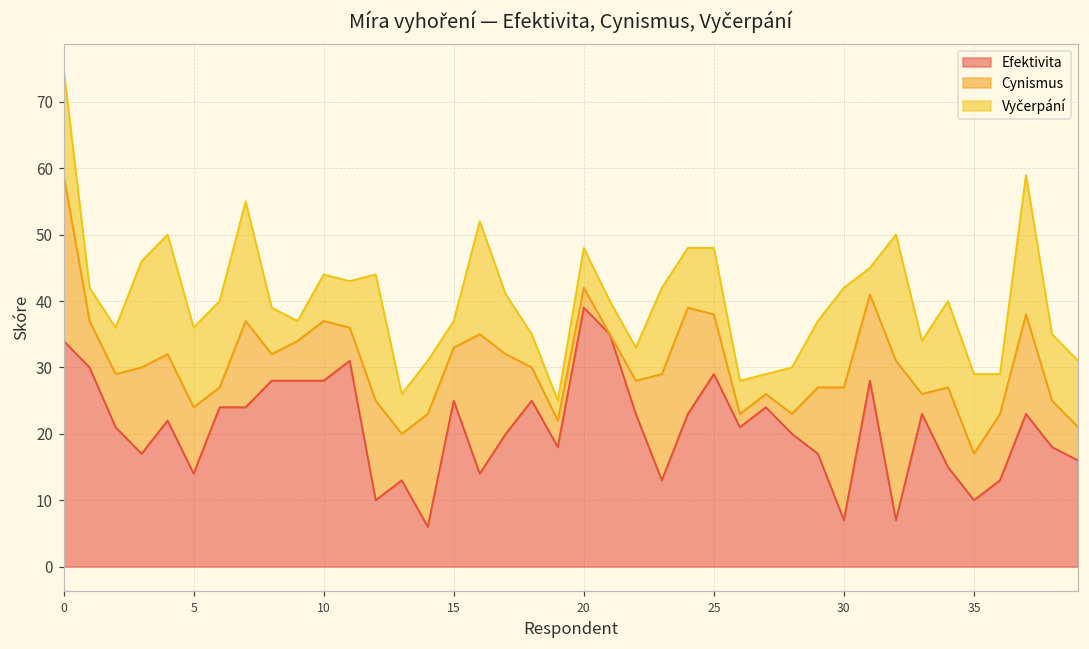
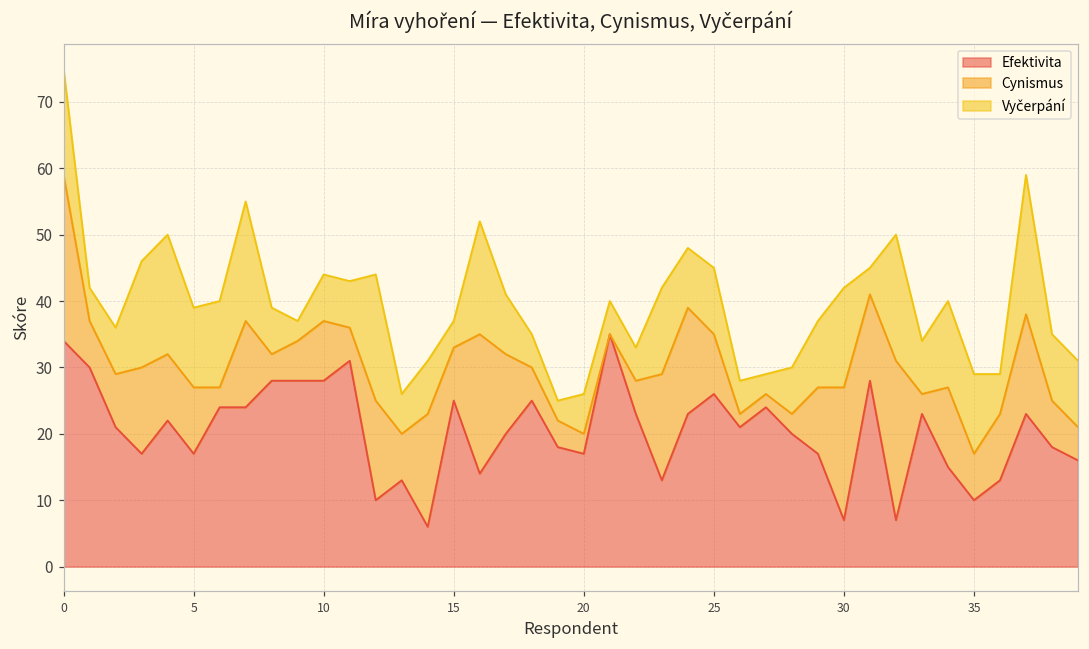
  {
    "Efektivita": {
      "0": 34,
-     "5": 14,
+     "5": 17,
      "10": 28,
      "15": 25,
-     "20": 39,
-     "25": 29,
+     "20": 17,
+     "25": 26,
      "30": 7,
      "35": 10
    }
  }
